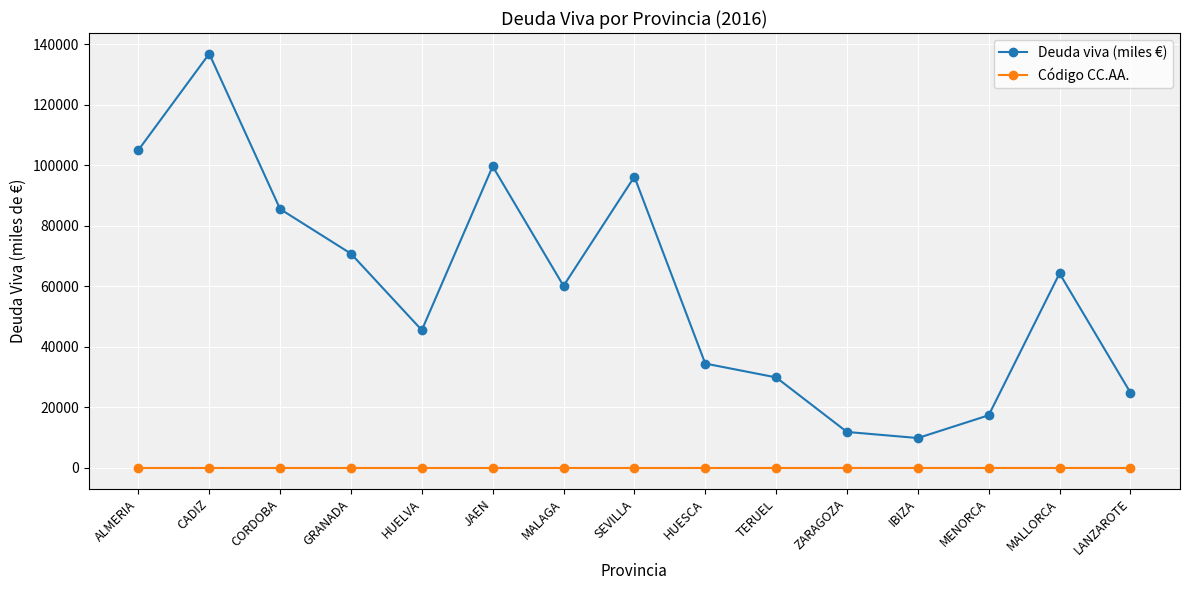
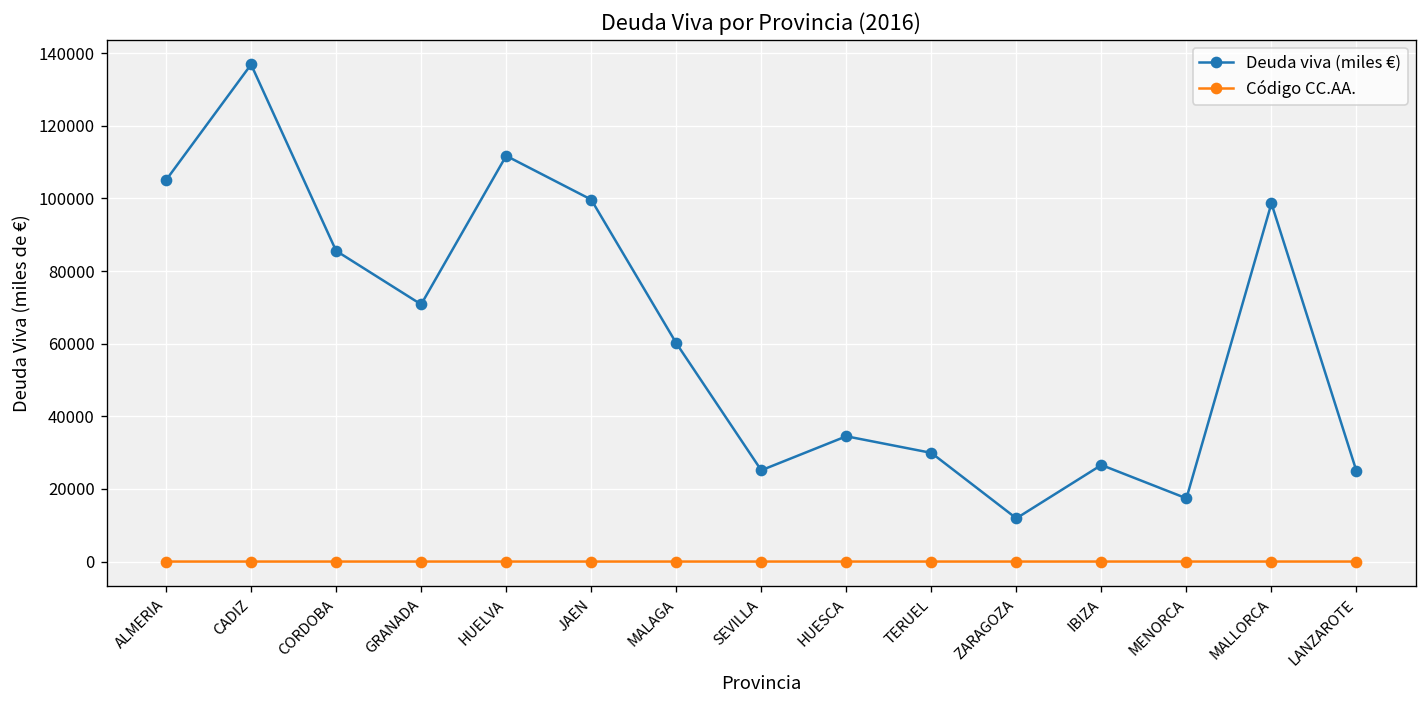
  {
    "Deuda viva (miles €)": {
      "ALMERIA": 105000,
      "CADIZ": 137000,
      "CORDOBA": 86000,
      "GRANADA": 71000,
-     "HUELVA": 46000,
+     "HUELVA": 112000,
      "JAEN": 100000,
      "MALAGA": 60000,
-     "SEVILLA": 96000,
+     "SEVILLA": 25000,
      "HUESCA": 34000,
      "TERUEL": 30000,
      "ZARAGOZA": 12000,
-     "IBIZA": 10000,
+     "IBIZA": 27000,
      "MENORCA": 17000,
-     "MALLORCA": 64000,
+     "MALLORCA": 99000,
      "LANZAROTE": 25000
    },
    "Código CC.AA.": {
      "ALMERIA": 0,
      "CADIZ": 0,
      "CORDOBA": 0,
      "GRANADA": 0,
      "HUELVA": 0,
      "JAEN": 0,
      "MALAGA": 0,
      "SEVILLA": 0,
      "HUESCA": 0,
      "TERUEL": 0,
      "ZARAGOZA": 0,
      "IBIZA": 0,
      "MENORCA": 0,
      "MALLORCA": 0,
      "LANZAROTE": 0
    }
  }
